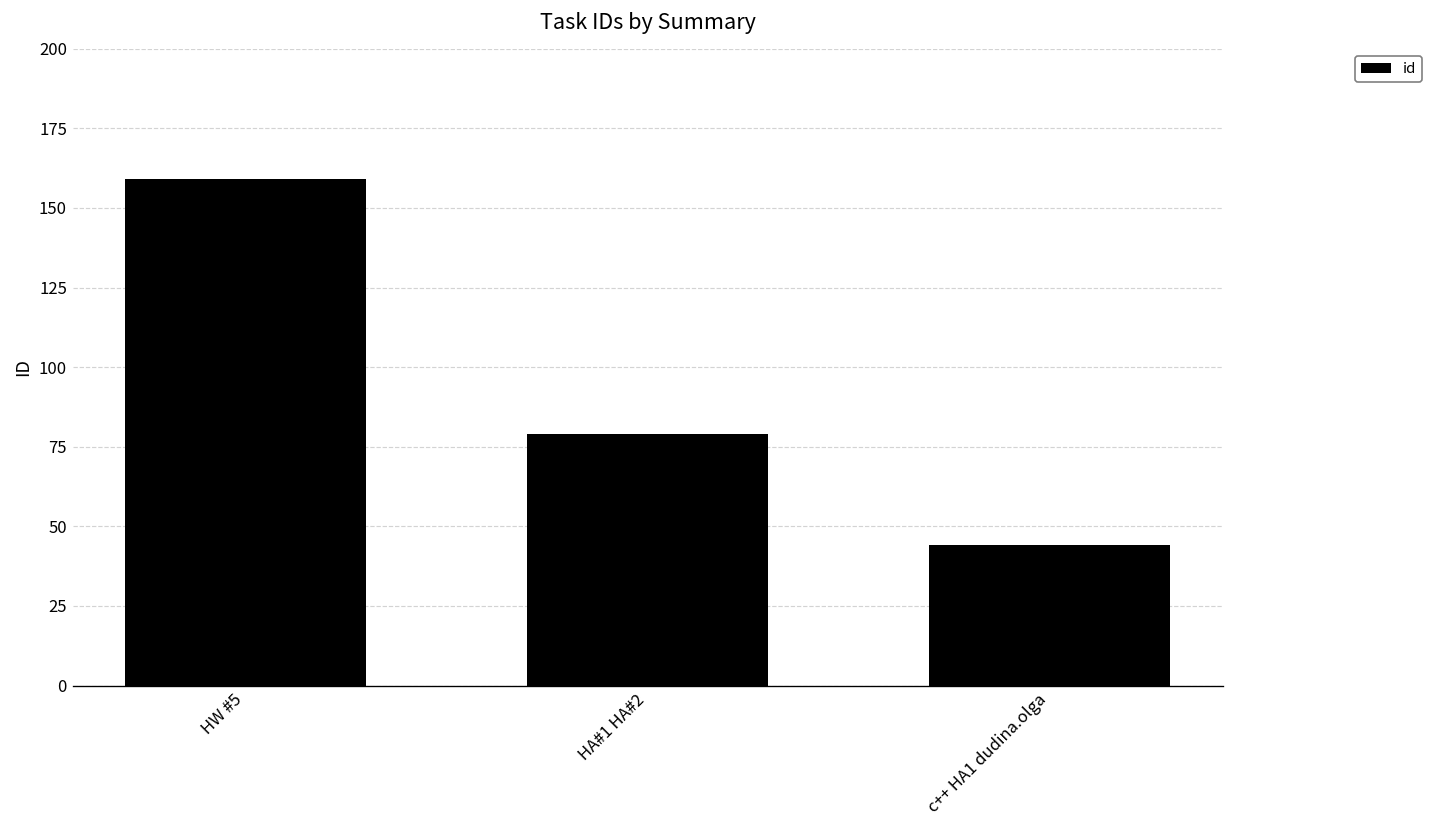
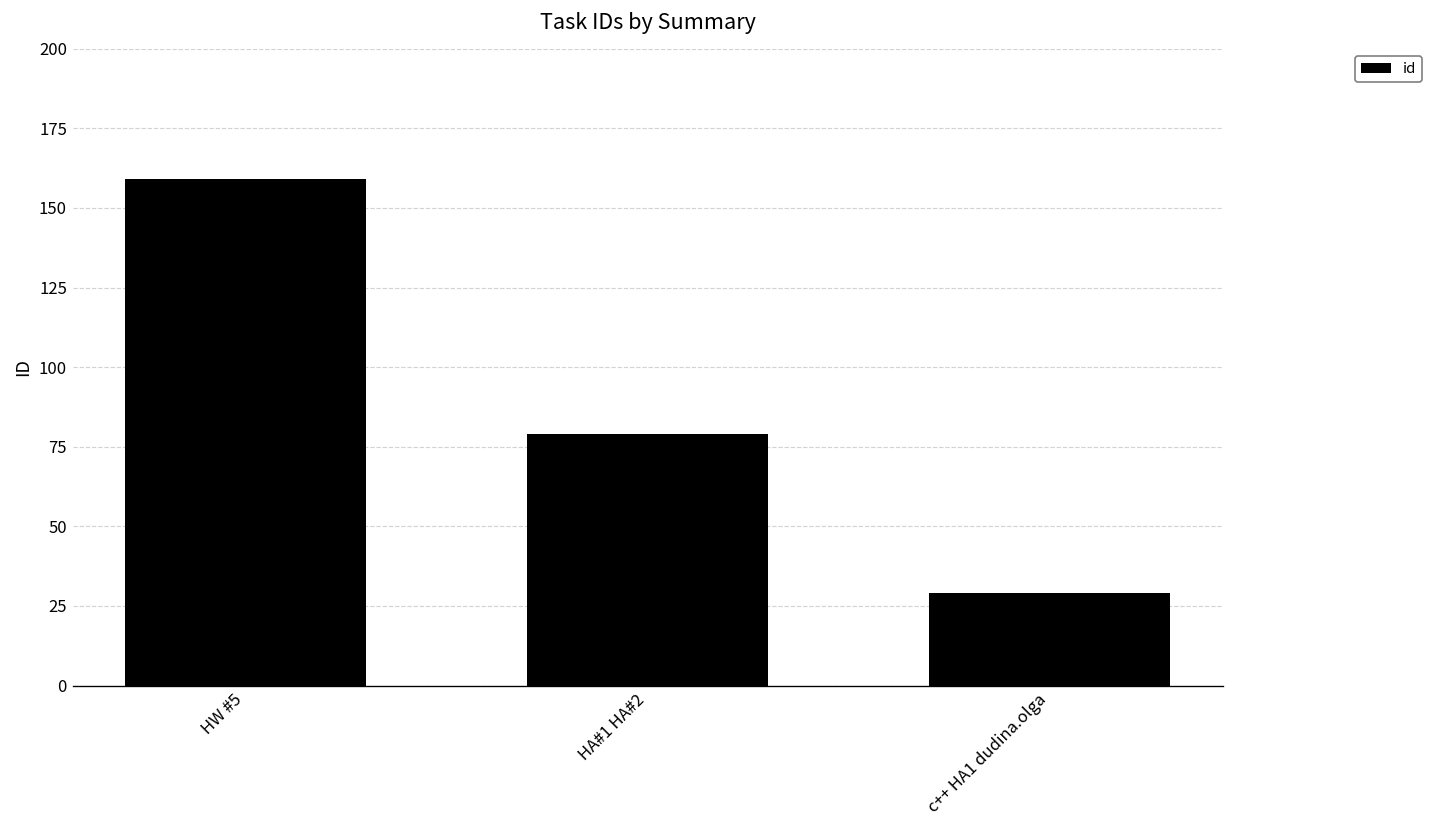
  {
    "HW #5": 159,
    "HA#1 HA#2": 79,
-   "c++ HA1 dudina.olga": 44
+   "c++ HA1 dudina.olga": 29
  }
